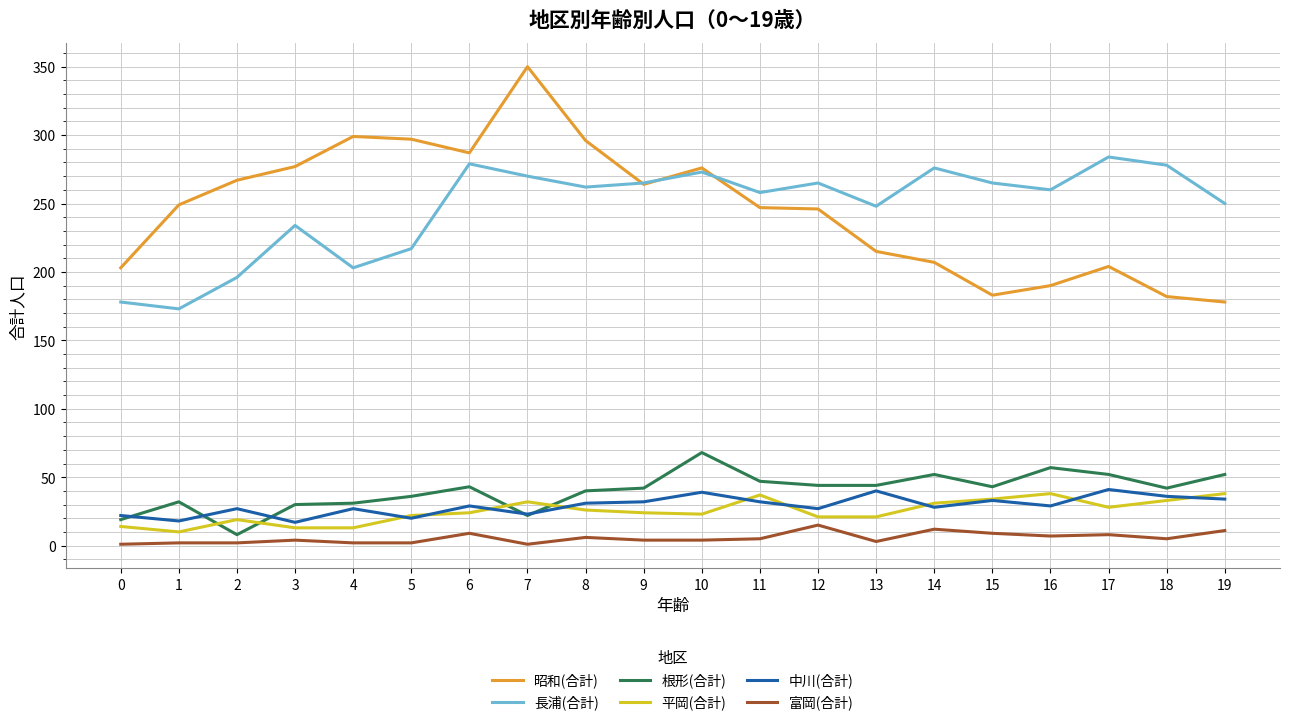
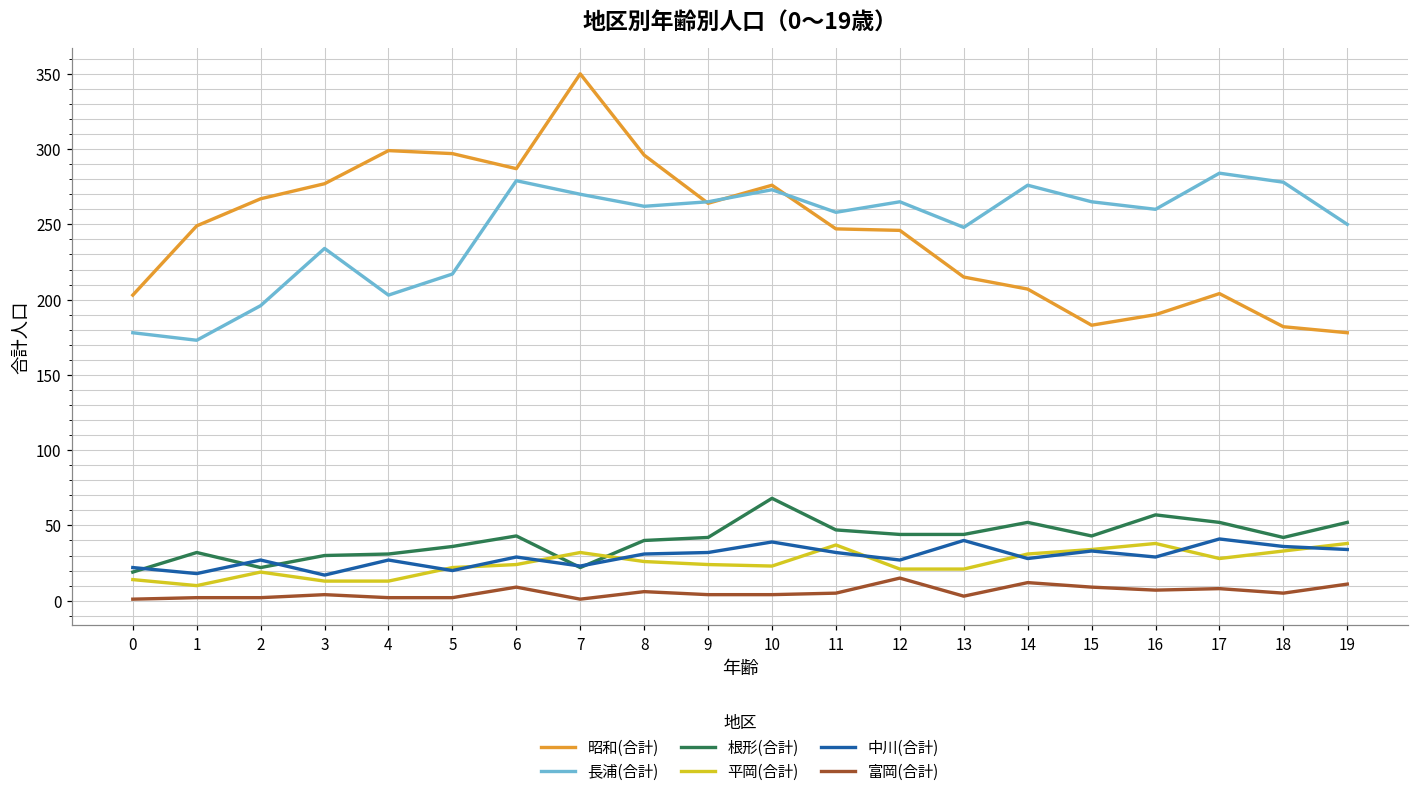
  {
    "長浦(合計)": {
      "0": 178,
      "1": 173,
      "2": 196,
      "3": 234,
      "4": 203,
      "5": 217,
      "6": 279,
      "7": 270,
      "8": 262,
      "10": 273,
      "11": 258,
      "12": 265,
      "13": 248,
      "14": 276,
      "15": 265,
      "16": 260,
      "17": 284,
      "18": 278,
      "19": 250
    },
    "根形(合計)": {
      "0": 19,
      "1": 32,
-     "2": 8,
+     "2": 22,
      "3": 30,
      "4": 31,
      "5": 36,
      "6": 43,
      "8": 40,
      "9": 42,
      "10": 68,
      "11": 47,
      "12": 44,
      "13": 44,
      "14": 52,
      "15": 43,
      "16": 57,
      "17": 52,
      "18": 42,
      "19": 52
    },
    "中川(合計)": {
      "0": 22,
      "1": 18,
      "2": 27,
      "3": 17,
      "4": 27,
      "5": 20,
      "6": 29,
      "8": 31,
      "9": 32,
      "10": 39,
      "11": 32,
      "12": 27,
      "13": 40,
      "14": 28,
      "16": 29,
      "17": 41,
      "18": 36,
      "19": 34
    },
    "富岡(合計)": {
      "0": 1,
      "1": 2,
      "2": 2,
      "3": 4,
      "4": 2,
      "5": 2,
      "6": 9,
      "7": 1,
      "8": 6,
      "9": 4,
      "10": 4,
      "11": 5,
      "12": 15,
      "13": 3,
      "14": 12,
      "15": 9,
      "16": 7,
      "17": 8,
      "18": 5,
      "19": 11
    }
  }
